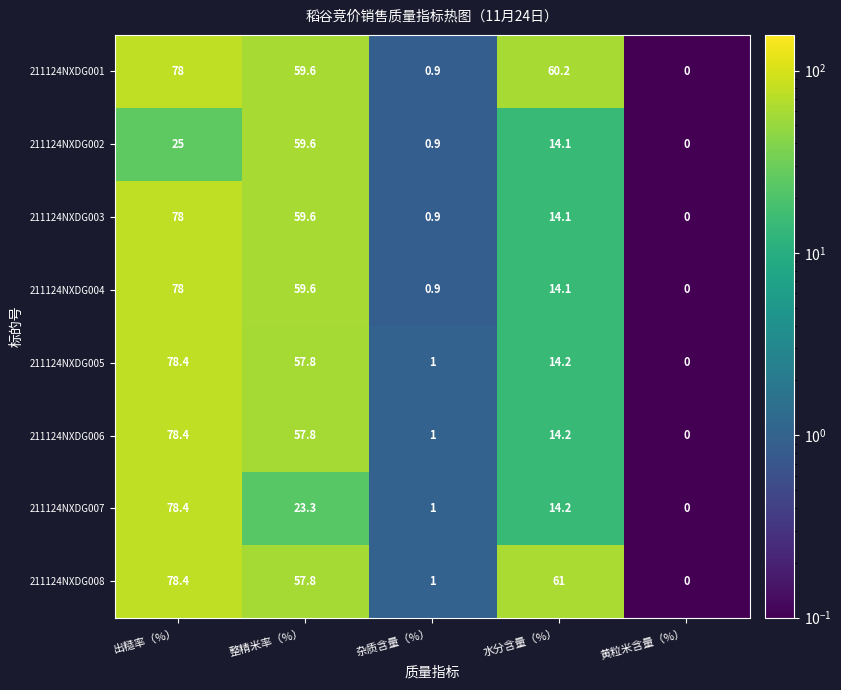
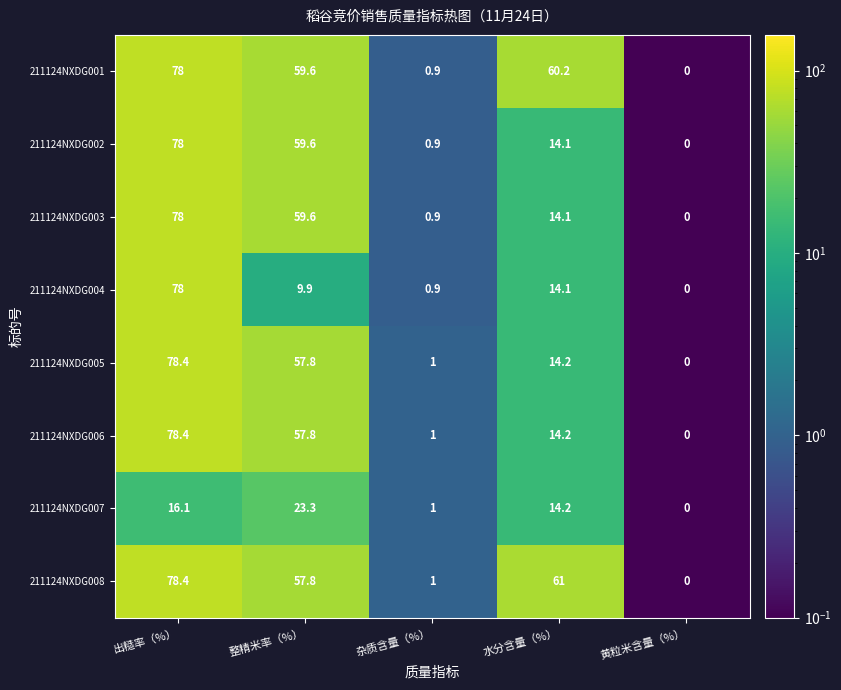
  {
    "211124NXDG001": {
      "出糙率（%）": 78,
      "整精米率（%）": 59.6,
      "杂质含量（%）": 0.9,
      "水分含量（%）": 60.2,
      "黄粒米含量（%）": 0
    },
    "211124NXDG002": {
-     "出糙率（%）": 25,
+     "出糙率（%）": 78,
      "整精米率（%）": 59.6,
      "杂质含量（%）": 0.9,
      "水分含量（%）": 14.1,
      "黄粒米含量（%）": 0
    },
    "211124NXDG003": {
      "出糙率（%）": 78,
      "整精米率（%）": 59.6,
      "杂质含量（%）": 0.9,
      "水分含量（%）": 14.1,
      "黄粒米含量（%）": 0
    },
    "211124NXDG004": {
      "出糙率（%）": 78,
-     "整精米率（%）": 59.6,
+     "整精米率（%）": 9.9,
      "杂质含量（%）": 0.9,
      "水分含量（%）": 14.1,
      "黄粒米含量（%）": 0
    },
    "211124NXDG005": {
      "出糙率（%）": 78.4,
      "整精米率（%）": 57.8,
      "杂质含量（%）": 1,
      "水分含量（%）": 14.2,
      "黄粒米含量（%）": 0
    },
    "211124NXDG006": {
      "出糙率（%）": 78.4,
      "整精米率（%）": 57.8,
      "杂质含量（%）": 1,
      "水分含量（%）": 14.2,
      "黄粒米含量（%）": 0
    },
    "211124NXDG007": {
-     "出糙率（%）": 78.4,
+     "出糙率（%）": 16.1,
      "整精米率（%）": 23.3,
      "杂质含量（%）": 1,
      "水分含量（%）": 14.2,
      "黄粒米含量（%）": 0
    },
    "211124NXDG008": {
      "出糙率（%）": 78.4,
      "整精米率（%）": 57.8,
      "杂质含量（%）": 1,
      "水分含量（%）": 61,
      "黄粒米含量（%）": 0
    }
  }
